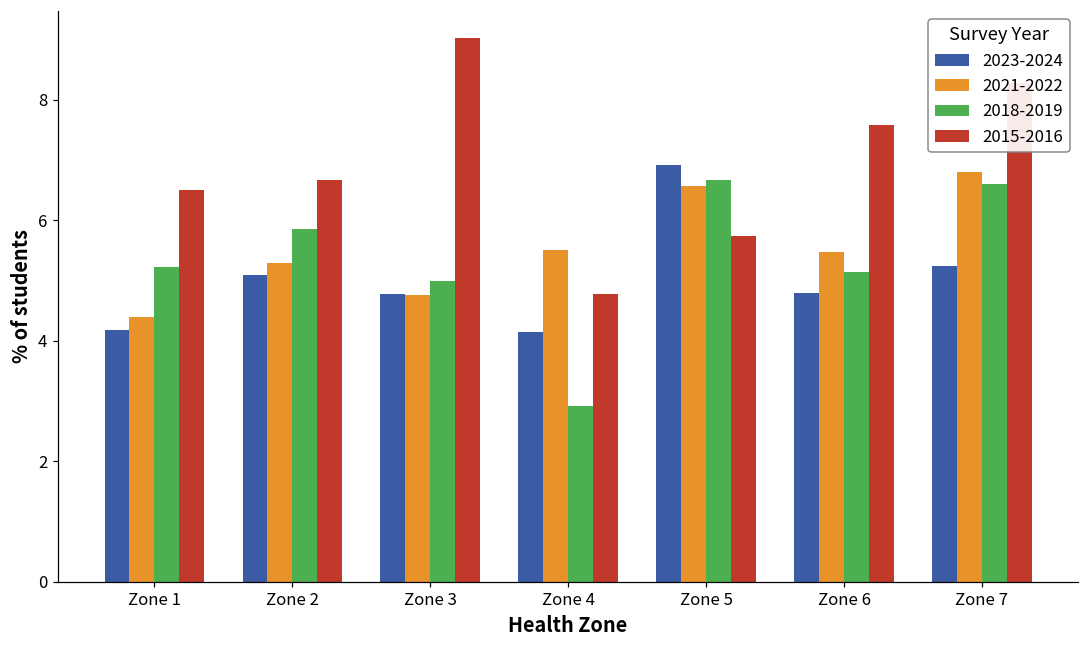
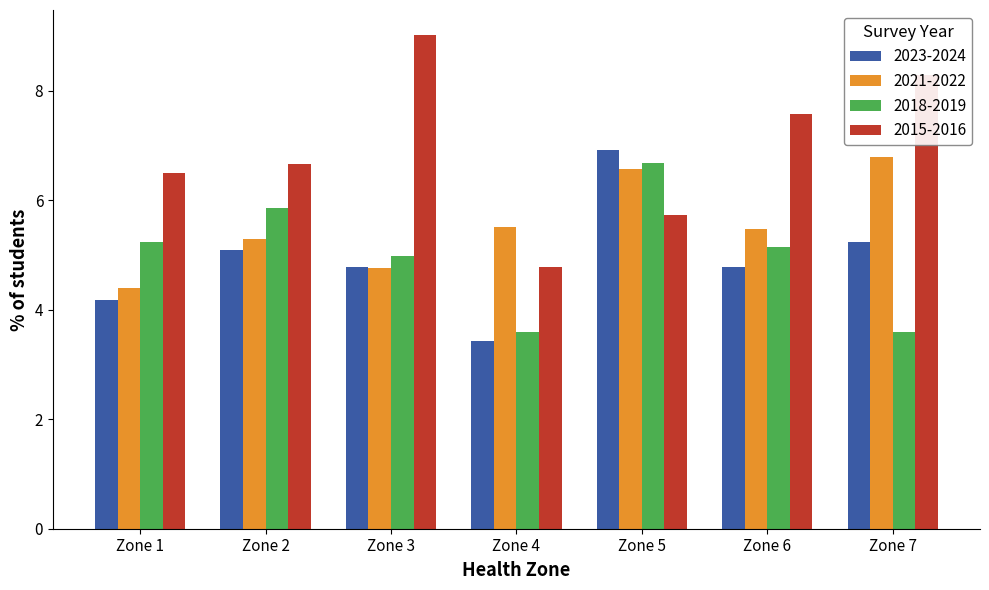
  {
    "2023-2024": {
      "Zone 1": 4.2,
      "Zone 2": 5.1,
      "Zone 3": 4.8,
-     "Zone 4": 4.1,
+     "Zone 4": 3.4,
      "Zone 5": 6.9,
      "Zone 6": 4.8,
      "Zone 7": 5.2
    },
    "2021-2022": {
      "Zone 1": 4.4,
      "Zone 2": 5.3,
      "Zone 3": 4.8,
      "Zone 4": 5.5,
      "Zone 5": 6.6,
      "Zone 6": 5.5,
      "Zone 7": 6.8
    },
    "2018-2019": {
      "Zone 1": 5.2,
      "Zone 2": 5.9,
      "Zone 3": 5.0,
-     "Zone 4": 2.9,
+     "Zone 4": 3.6,
      "Zone 5": 6.7,
      "Zone 6": 5.1,
-     "Zone 7": 6.6
+     "Zone 7": 3.6
    },
    "2015-2016": {
      "Zone 1": 6.5,
      "Zone 2": 6.7,
      "Zone 3": 9.0,
      "Zone 4": 4.8,
      "Zone 5": 5.7,
      "Zone 6": 7.6
    }
  }
